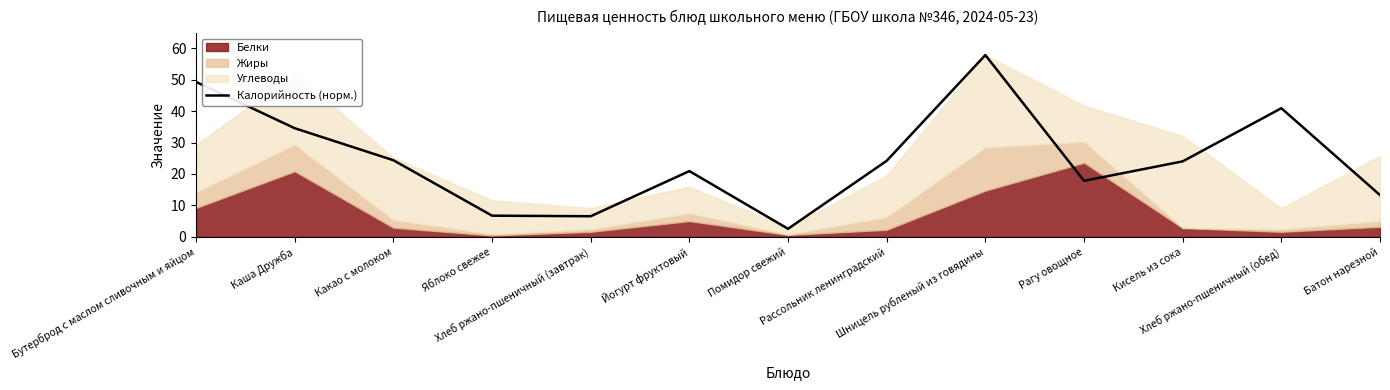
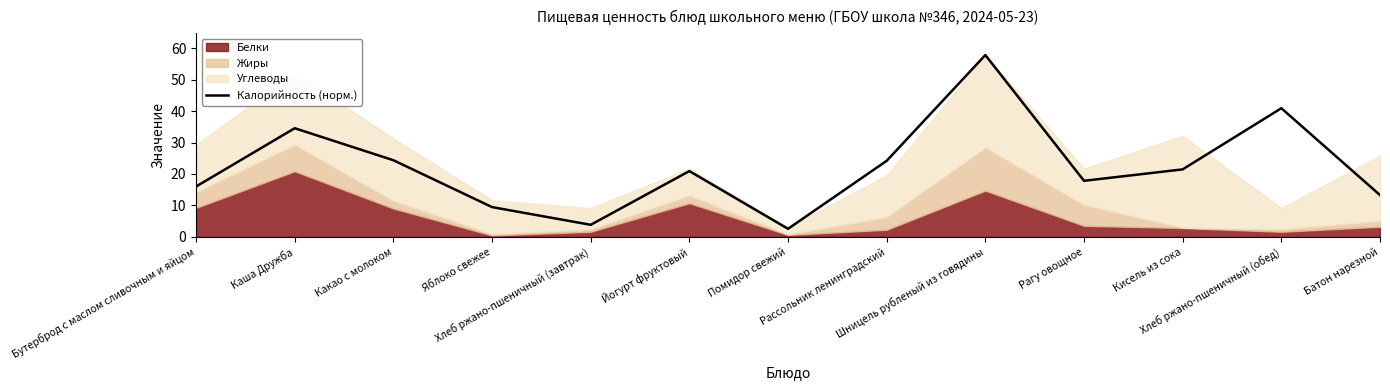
  {
    "Калорийность (норм.)": {
-     "Бутерброд с маслом сливочным и яйцом": 49,
+     "Бутерброд с маслом сливочным и яйцом": 16,
      "Каша Дружба": 35,
      "Какао с молоком": 24,
-     "Яблоко свежее": 7,
-     "Хлеб ржано-пшеничный (завтрак)": 7,
+     "Яблоко свежее": 9,
+     "Хлеб ржано-пшеничный (завтрак)": 4,
      "Рассольник ленинградский": 24,
      "Рагу овощное": 18,
-     "Кисель из сока": 24,
+     "Кисель из сока": 21,
      "Хлеб ржано-пшеничный (обед)": 41,
      "Батон нарезной": 13
    },
    "Белки": {
      "Бутерброд с маслом сливочным и яйцом": 9,
      "Каша Дружба": 21,
-     "Какао с молоком": 3,
+     "Какао с молоком": 9,
      "Хлеб ржано-пшеничный (завтрак)": 2,
-     "Йогурт фруктовый": 5,
+     "Йогурт фруктовый": 11,
      "Рассольник ленинградский": 2,
      "Шницель рубленый из говядины": 15,
-     "Рагу овощное": 24,
+     "Рагу овощное": 4,
      "Хлеб ржано-пшеничный (обед)": 2,
      "Батон нарезной": 3
    }
  }
